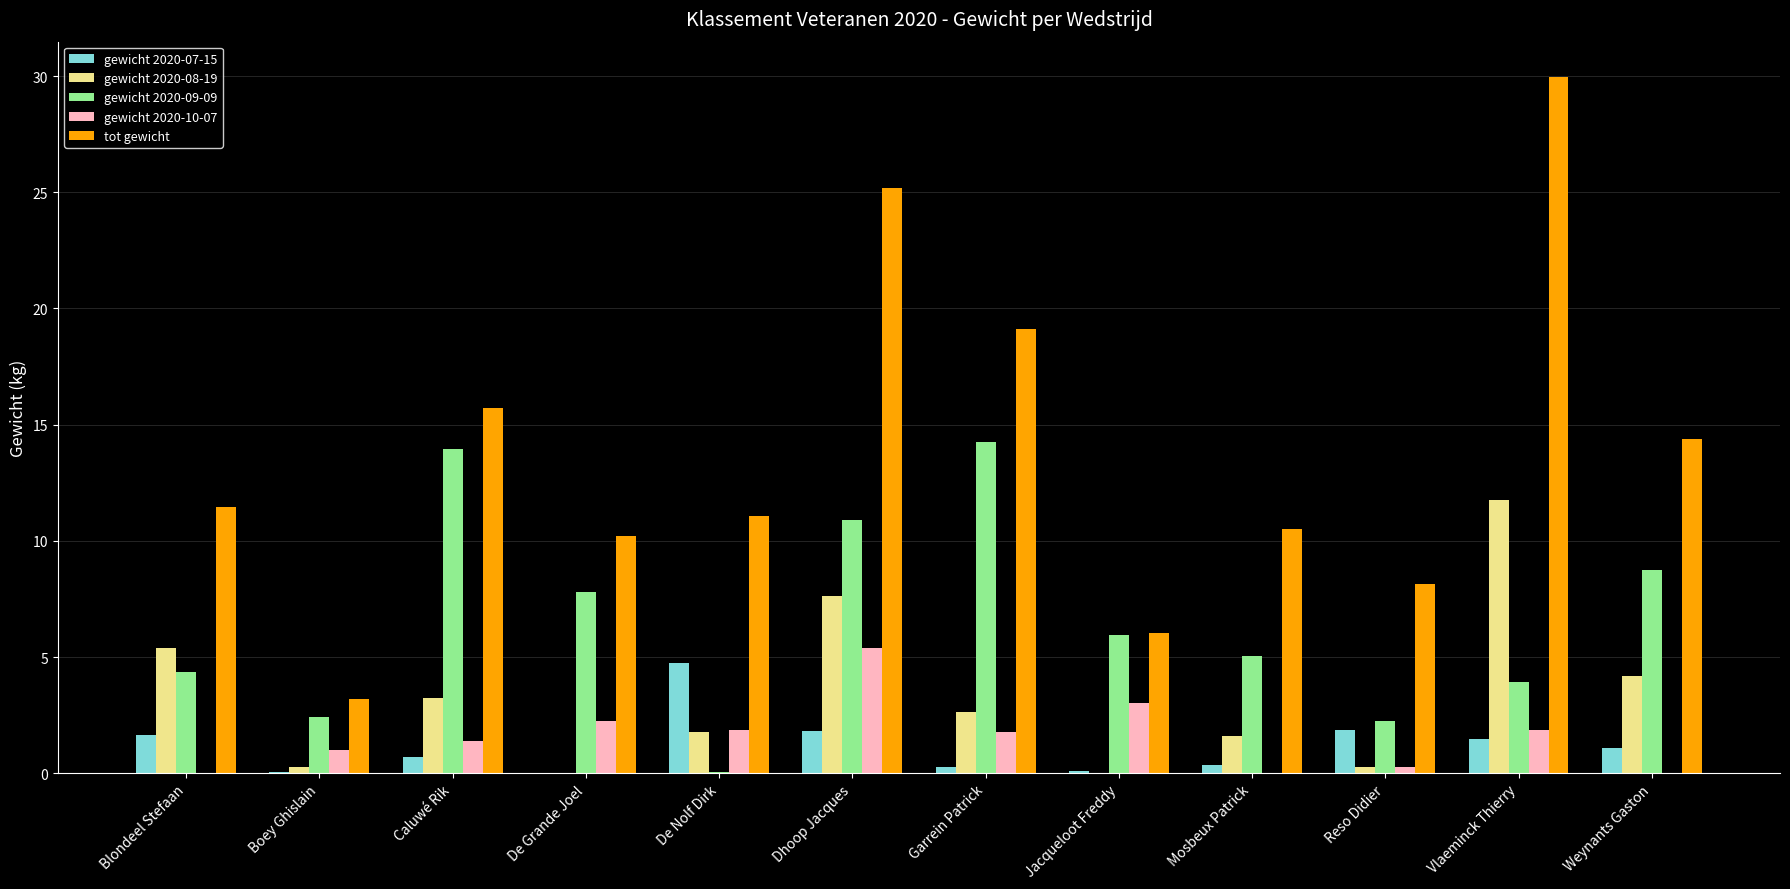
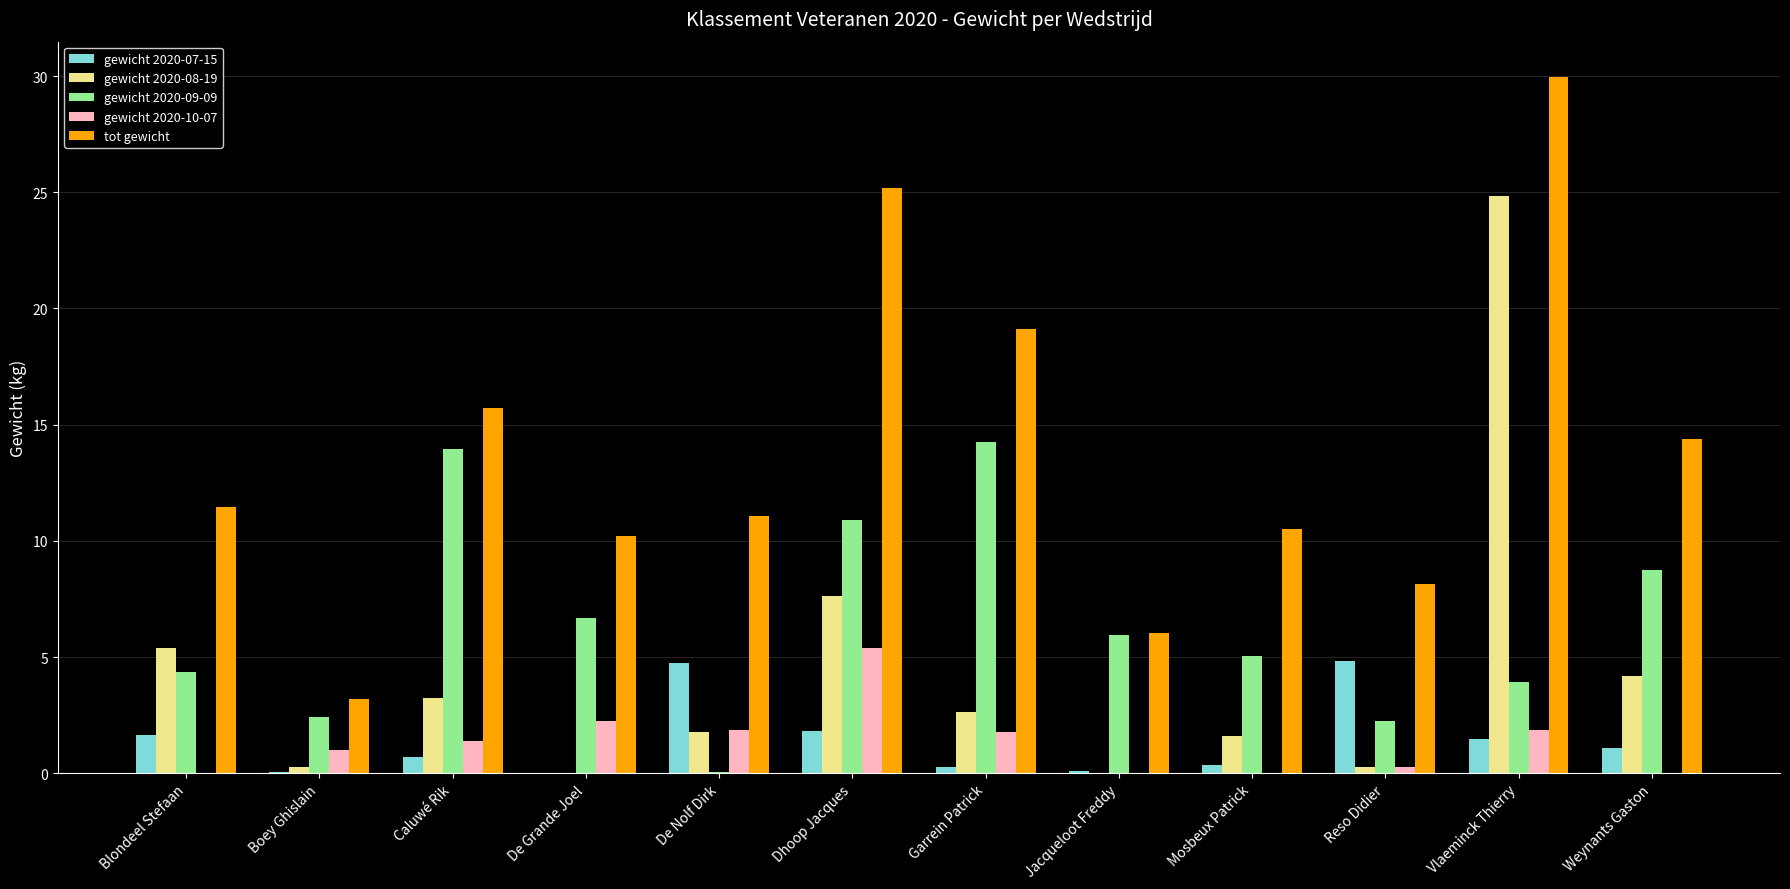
  {
    "gewicht 2020-07-15": {
      "Blondeel Stefaan": 1.6,
      "Caluwé Rik": 0.7,
      "De Grande Joel": 0.0,
      "De Nolf Dirk": 4.8,
      "Dhoop Jacques": 1.8,
      "Garrein Patrick": 0.3,
      "Mosbeux Patrick": 0.4,
-     "Reso Didier": 1.9,
+     "Reso Didier": 4.9,
      "Vlaeminck Thierry": 1.5,
      "Weynants Gaston": 1.1
    },
    "gewicht 2020-08-19": {
      "Blondeel Stefaan": 5.4,
      "Boey Ghislain": 0.3,
      "Caluwé Rik": 3.2,
      "De Grande Joel": 0.0,
      "De Nolf Dirk": 1.8,
      "Dhoop Jacques": 7.6,
      "Garrein Patrick": 2.6,
      "Jacqueloot Freddy": 0.0,
      "Mosbeux Patrick": 1.6,
      "Reso Didier": 0.3,
-     "Vlaeminck Thierry": 11.7,
+     "Vlaeminck Thierry": 24.9,
      "Weynants Gaston": 4.2
    },
    "gewicht 2020-09-09": {
      "Blondeel Stefaan": 4.3,
      "Boey Ghislain": 2.4,
      "Caluwé Rik": 14.0,
-     "De Grande Joel": 7.8,
+     "De Grande Joel": 6.7,
      "Dhoop Jacques": 10.9,
      "Garrein Patrick": 14.3,
      "Jacqueloot Freddy": 5.9,
      "Mosbeux Patrick": 5.0,
      "Reso Didier": 2.2,
      "Vlaeminck Thierry": 3.9,
      "Weynants Gaston": 8.7
    },
    "gewicht 2020-10-07": {
      "Boey Ghislain": 1.0,
      "Caluwé Rik": 1.4,
      "De Grande Joel": 2.2,
      "De Nolf Dirk": 1.9,
      "Dhoop Jacques": 5.4,
      "Garrein Patrick": 1.8,
-     "Jacqueloot Freddy": 3.0,
+     "Jacqueloot Freddy": 0.0,
      "Reso Didier": 0.3,
      "Vlaeminck Thierry": 1.9,
      "Weynants Gaston": 0.0
    },
    "tot gewicht": {
      "Blondeel Stefaan": 11.4,
      "Boey Ghislain": 3.2,
      "Caluwé Rik": 15.7,
      "De Grande Joel": 10.2,
      "De Nolf Dirk": 11.1,
      "Dhoop Jacques": 25.2,
      "Garrein Patrick": 19.1,
      "Jacqueloot Freddy": 6.1,
      "Mosbeux Patrick": 10.5,
      "Reso Didier": 8.1,
      "Vlaeminck Thierry": 30.0,
      "Weynants Gaston": 14.4
    }
  }
